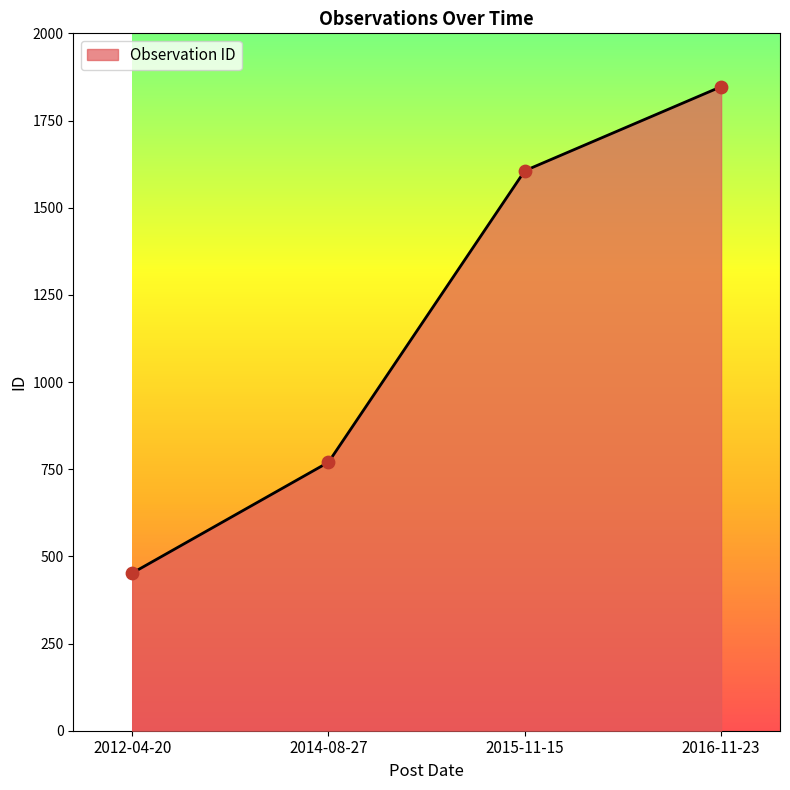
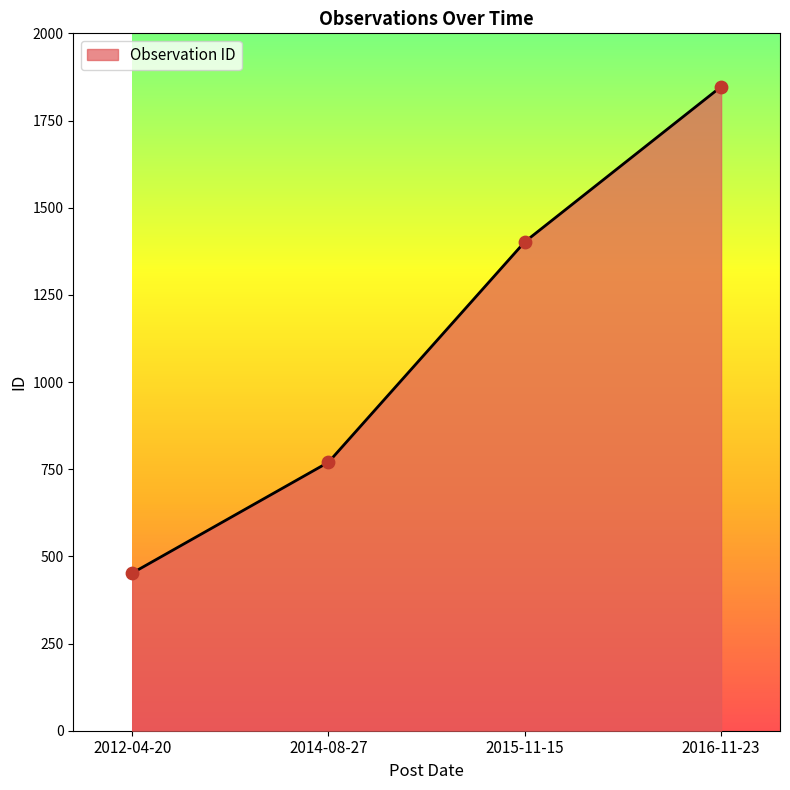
  {
    "2012-04-20": 450,
    "2014-08-27": 770,
-   "2015-11-15": 1610,
+   "2015-11-15": 1400,
    "2016-11-23": 1850
  }
